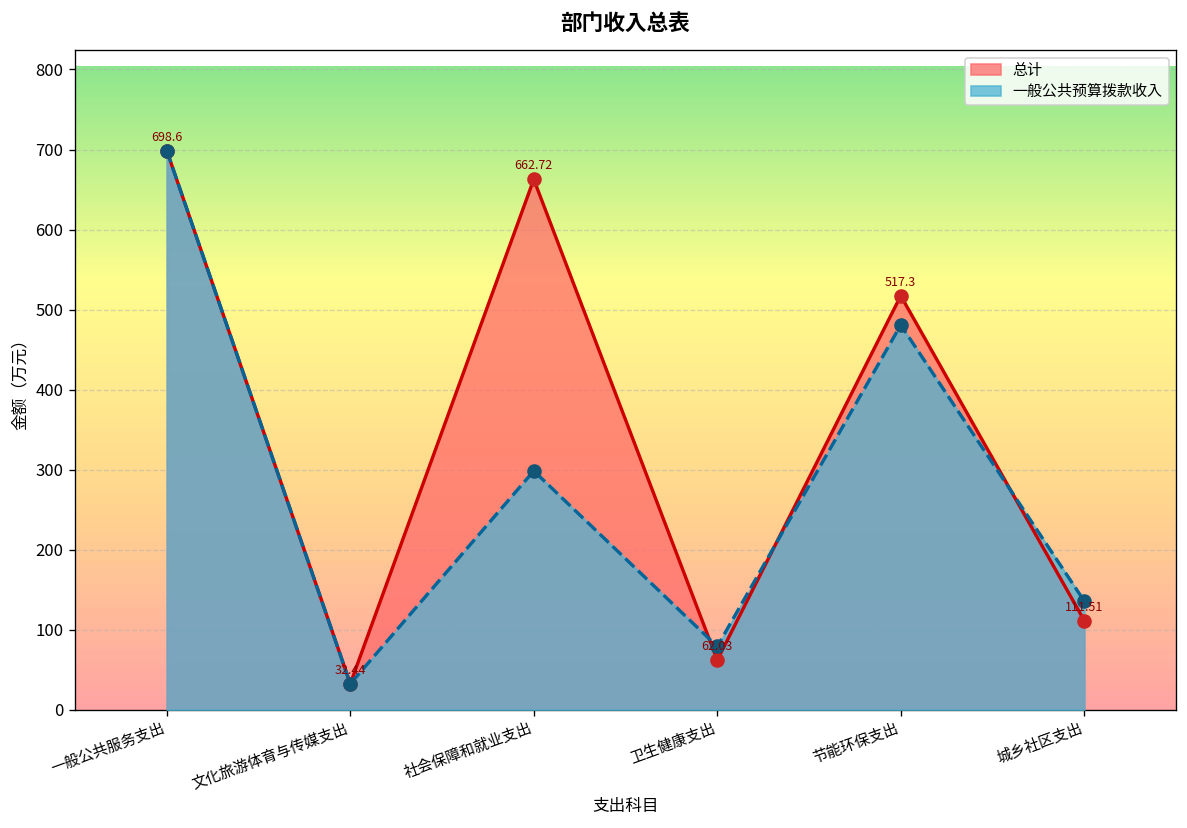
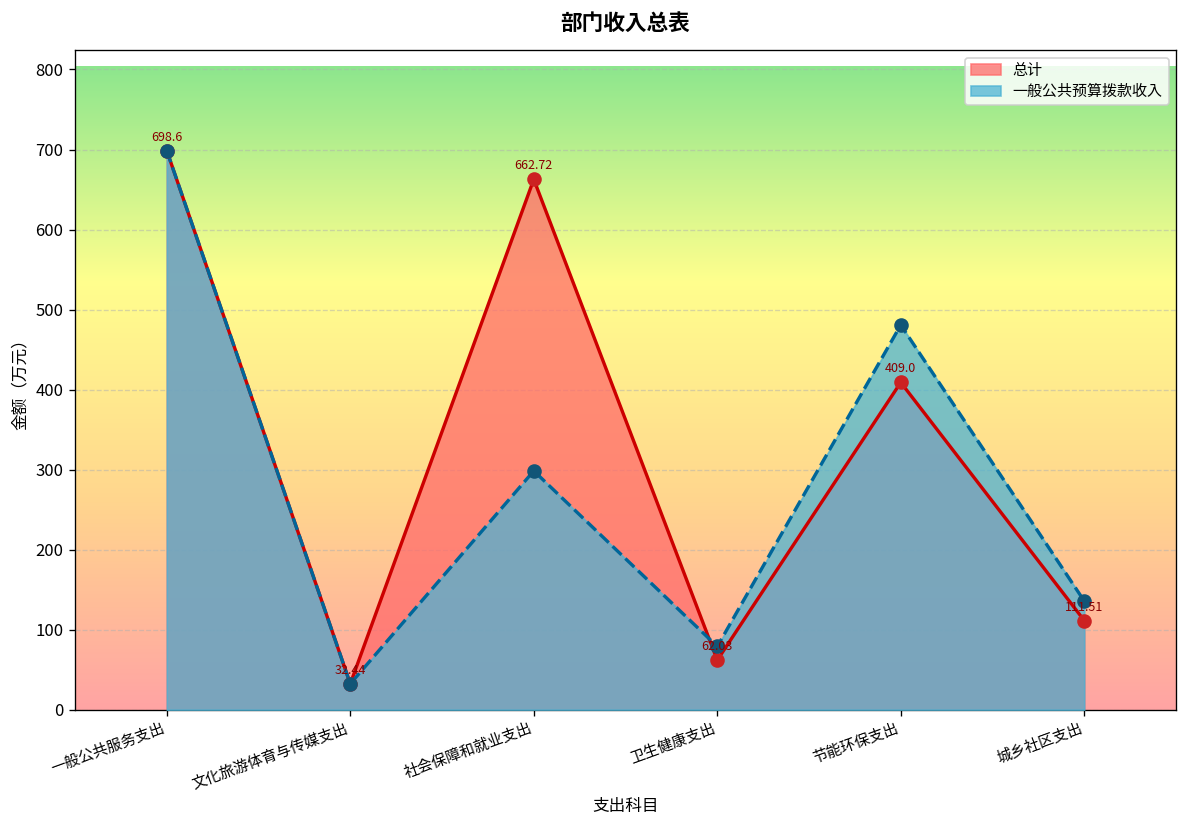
  {
    "总计": {
      "社会保障和就业支出": 662.72,
-     "节能环保支出": 517.3
+     "节能环保支出": 409.0
    },
    "一般公共预算拨款收入": {
      "社会保障和就业支出": 300,
      "节能环保支出": 480
    }
  }
